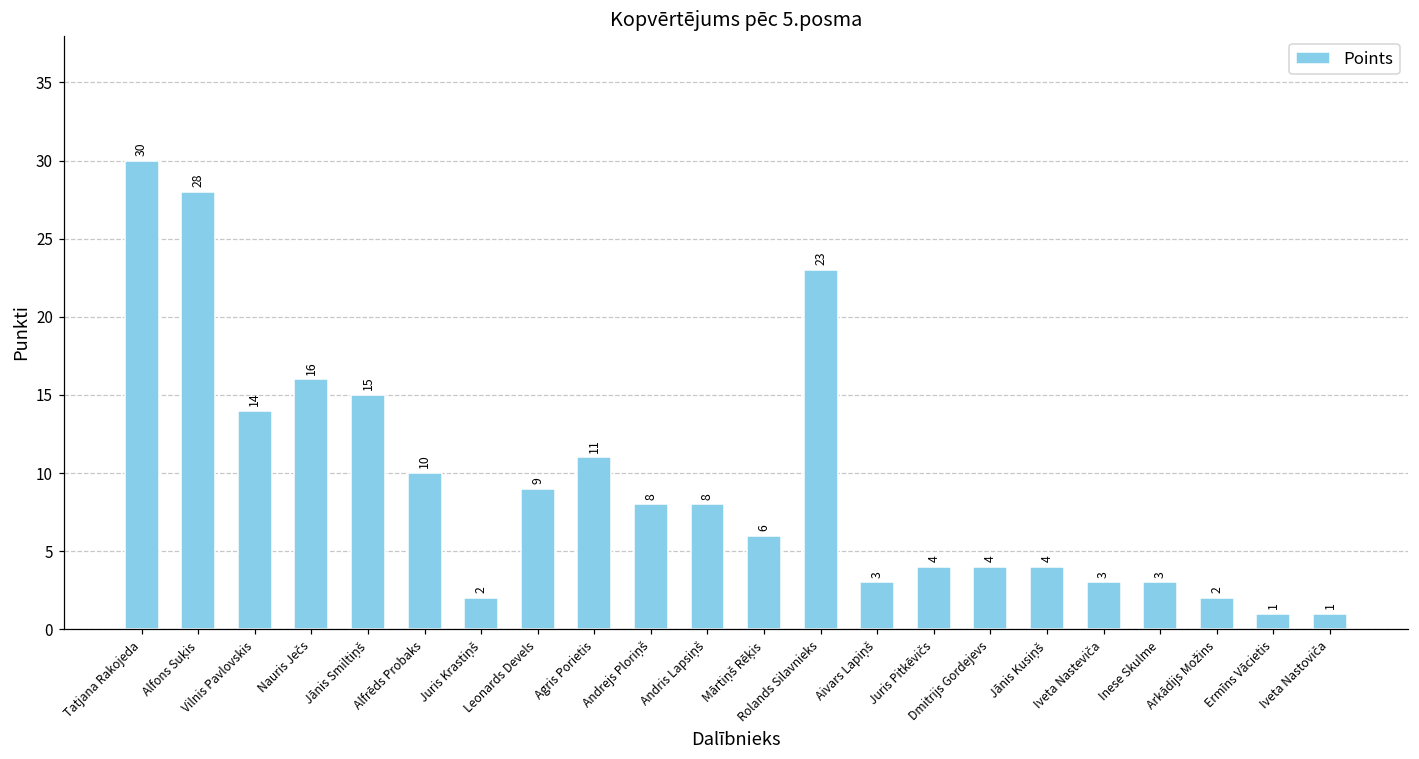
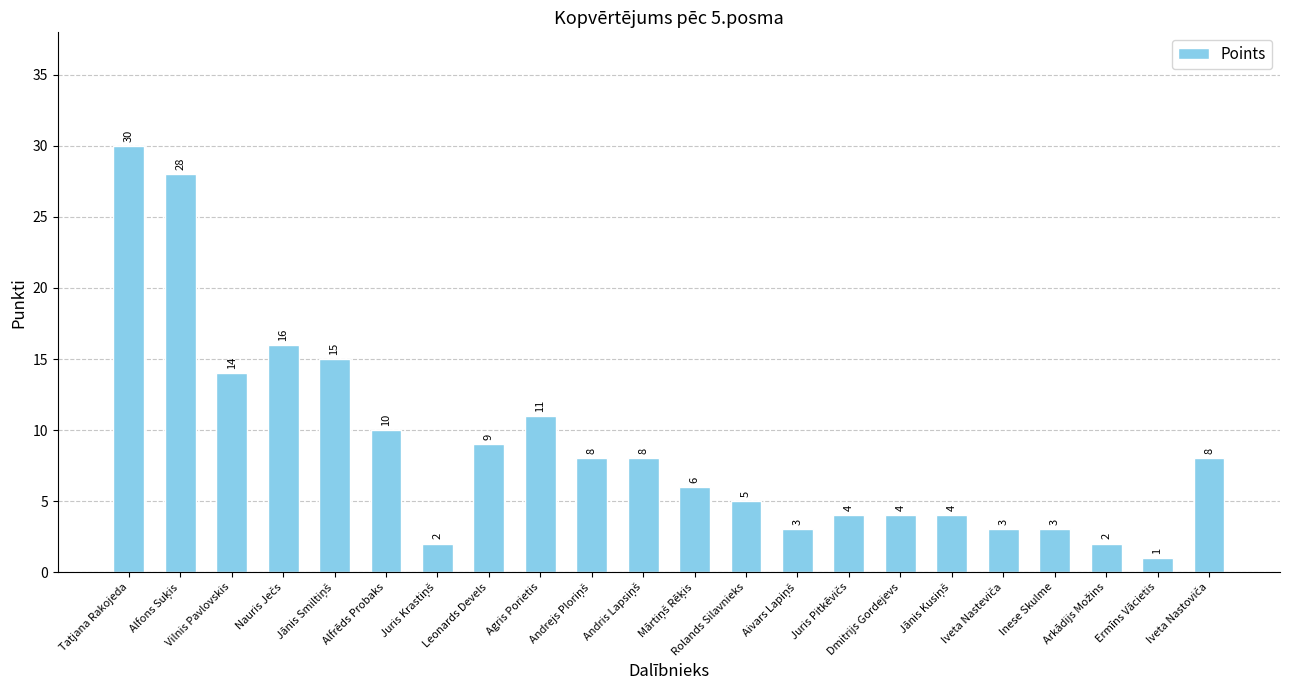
  {
    "Tatjana Rakojeda": 30,
    "Alfons Suķis": 28,
    "Vilnis Pavlovskis": 14,
    "Nauris Ječs": 16,
    "Jānis Smiltiņš": 15,
    "Alfrēds Probaks": 10,
    "Juris Krastiņš": 2,
    "Leonards Devels": 9,
    "Agris Porietis": 11,
    "Andrejs Ploriņš": 8,
    "Andris Lapsiņš": 8,
    "Mārtiņš Rēķis": 6,
-   "Rolands Silavnieks": 23,
+   "Rolands Silavnieks": 5,
    "Aivars Lapiņš": 3,
    "Juris Pitkēvičs": 4,
    "Dmitrijs Gordejevs": 4,
    "Jānis Kusiņš": 4,
    "Iveta Nasteviča": 3,
    "Inese Skulme": 3,
    "Arkādijs Možins": 2,
    "Ermīns Vācietis": 1,
-   "Iveta Nastoviča": 1
+   "Iveta Nastoviča": 8
  }
